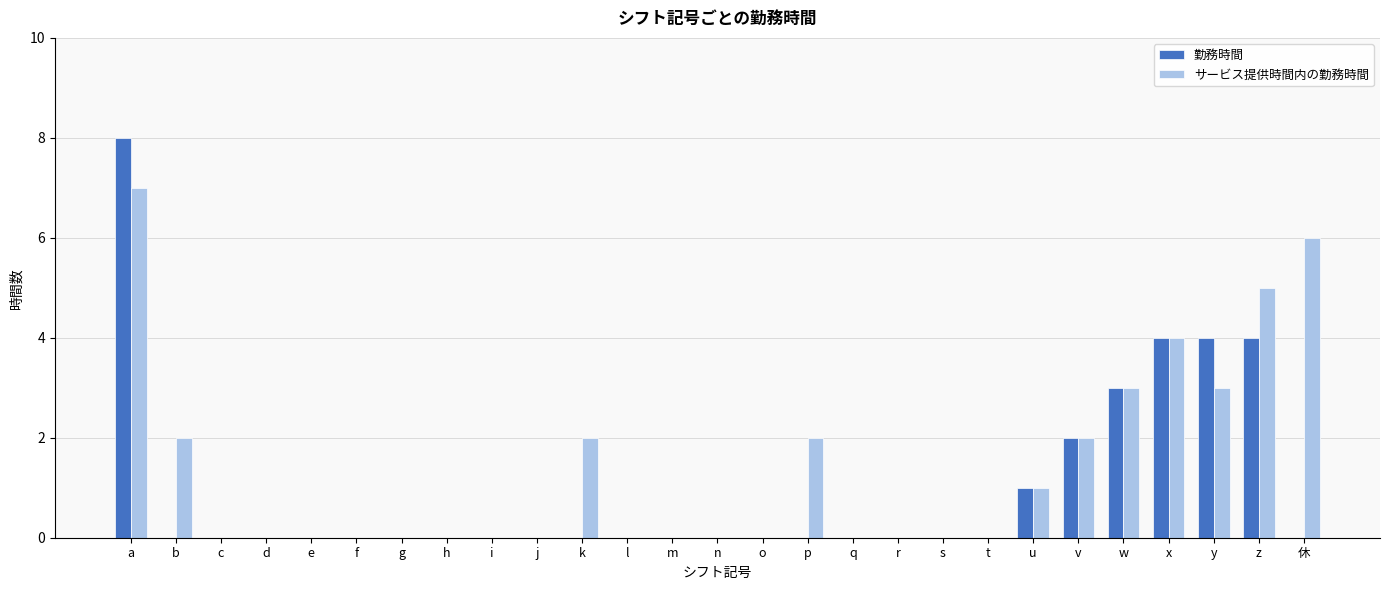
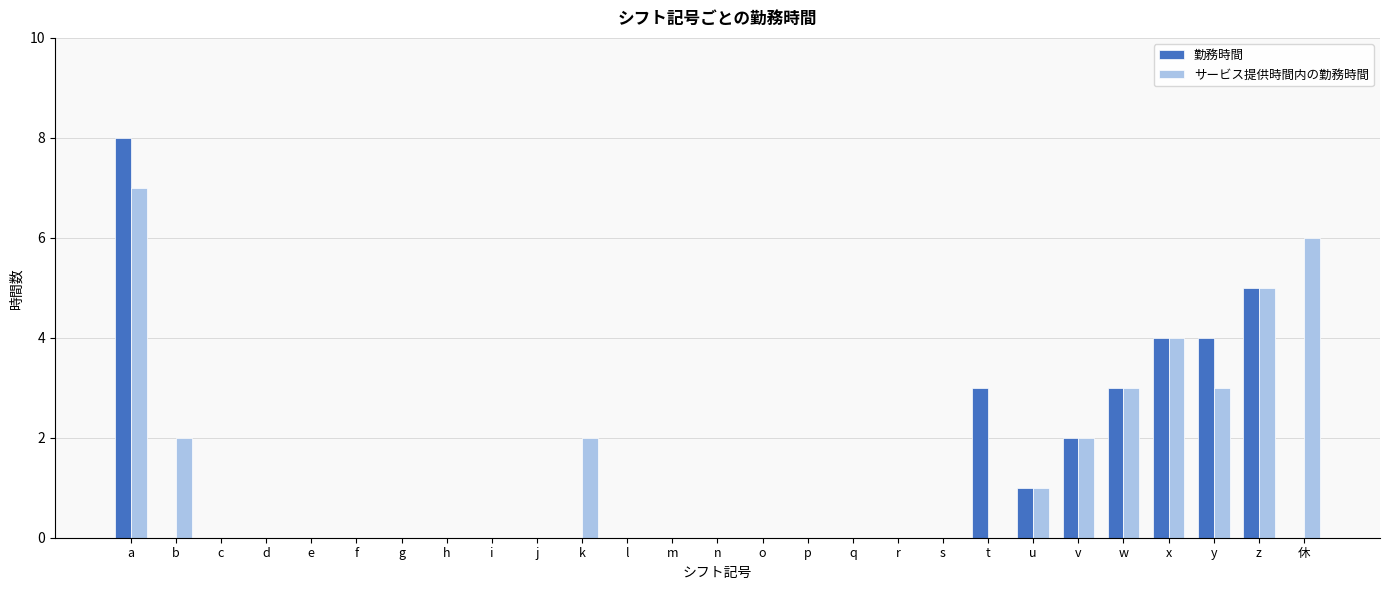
  {
    "勤務時間": {
      "a": 8,
      "b": 0,
      "c": 0,
      "d": 0,
      "e": 0,
      "f": 0,
      "g": 0,
      "h": 0,
      "i": 0,
      "j": 0,
      "k": 0,
      "l": 0,
      "m": 0,
      "n": 0,
      "o": 0,
      "p": 0,
      "q": 0,
      "r": 0,
      "s": 0,
-     "t": 0,
+     "t": 3,
      "u": 1,
      "v": 2,
      "w": 3,
      "x": 4,
      "y": 4,
-     "z": 4,
+     "z": 5,
      "休": 0
    },
    "サービス提供時間内の勤務時間": {
      "a": 7,
      "b": 2,
      "c": 0,
      "d": 0,
      "e": 0,
      "f": 0,
      "g": 0,
      "h": 0,
      "i": 0,
      "j": 0,
      "k": 2,
      "l": 0,
      "m": 0,
      "n": 0,
      "o": 0,
-     "p": 2,
+     "p": 0,
      "q": 0,
      "r": 0,
      "s": 0,
      "t": 0,
      "u": 1,
      "v": 2,
      "w": 3,
      "x": 4,
      "y": 3,
      "z": 5,
      "休": 6
    }
  }
